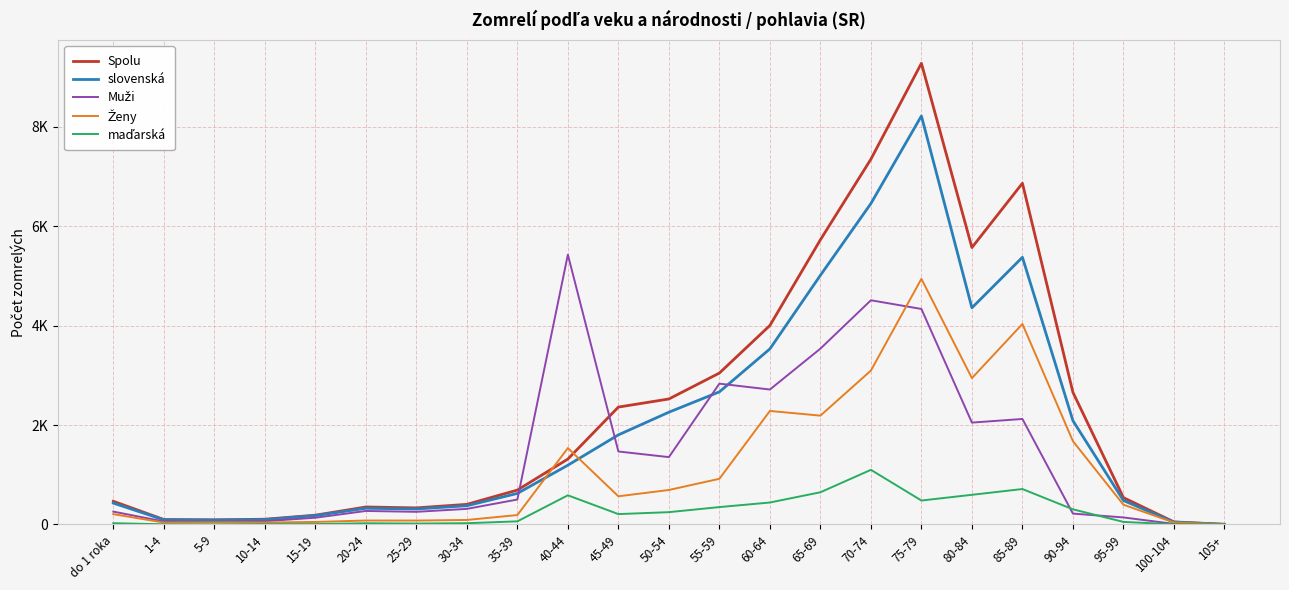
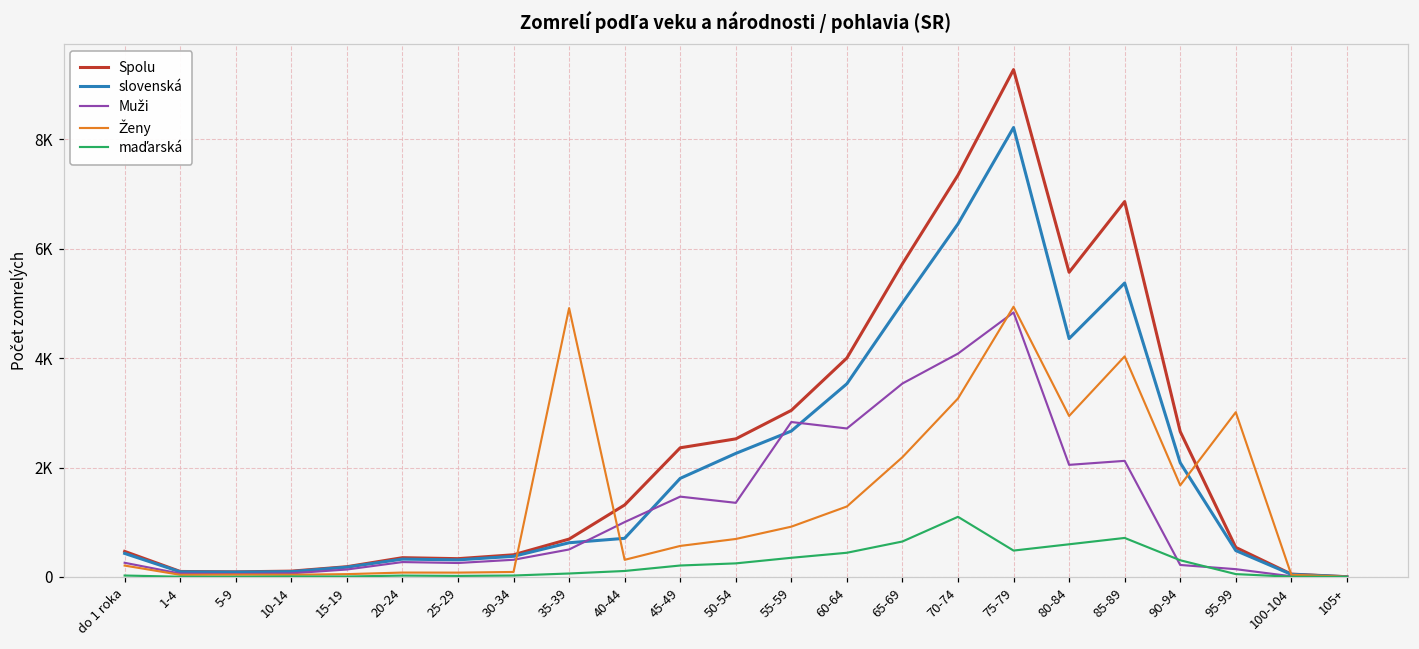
  {
    "Spolu": {
      "35-39": 700,
      "40-44": 1300,
      "45-49": 2400,
      "50-54": 2500,
      "55-59": 3000,
      "60-64": 4000,
      "65-69": 5700,
      "70-74": 7300,
      "75-79": 9300,
      "80-84": 5600,
      "85-89": 6900,
      "90-94": 2700,
      "95-99": 500
    },
    "slovenská": {
      "35-39": 600,
-     "40-44": 1200,
+     "40-44": 700,
      "45-49": 1800,
      "50-54": 2300,
      "55-59": 2700,
      "60-64": 3500,
      "65-69": 5000,
      "70-74": 6500,
      "75-79": 8200,
      "80-84": 4400,
      "85-89": 5400,
      "90-94": 2100,
      "95-99": 500
    },
    "Muži": {
      "20-24": 300,
      "25-29": 300,
      "30-34": 300,
      "35-39": 500,
-     "40-44": 5400,
+     "40-44": 1000,
      "45-49": 1500,
      "50-54": 1400,
      "55-59": 2800,
      "60-64": 2700,
      "65-69": 3500,
-     "70-74": 4500,
-     "75-79": 4300,
+     "70-74": 4100,
+     "75-79": 4800,
      "80-84": 2000,
      "85-89": 2100,
      "90-94": 200,
      "95-99": 100
    },
    "Ženy": {
      "20-24": 100,
      "25-29": 100,
      "30-34": 100,
-     "35-39": 200,
-     "40-44": 1500,
+     "35-39": 4900,
+     "40-44": 300,
      "45-49": 600,
      "50-54": 700,
      "55-59": 900,
-     "60-64": 2300,
+     "60-64": 1300,
      "65-69": 2200,
-     "70-74": 3100,
+     "70-74": 3300,
      "75-79": 4900,
      "80-84": 2900,
      "85-89": 4000,
      "90-94": 1700,
-     "95-99": 400
+     "95-99": 3000
    },
    "maďarská": {
      "do 1 roka": 0,
      "20-24": 0,
      "25-29": 0,
      "30-34": 0,
      "35-39": 100,
-     "40-44": 600,
+     "40-44": 100,
      "45-49": 200,
      "50-54": 200,
      "55-59": 400,
      "60-64": 400,
      "65-69": 600,
      "70-74": 1100,
      "75-79": 500,
      "80-84": 600,
      "85-89": 700,
      "90-94": 300,
      "95-99": 100
    }
  }
